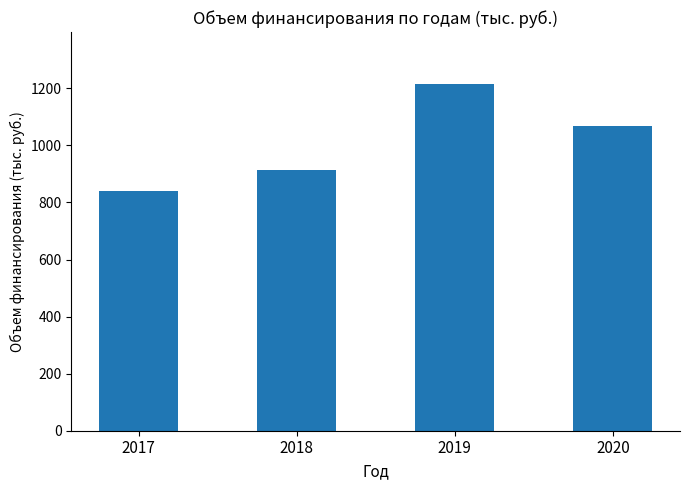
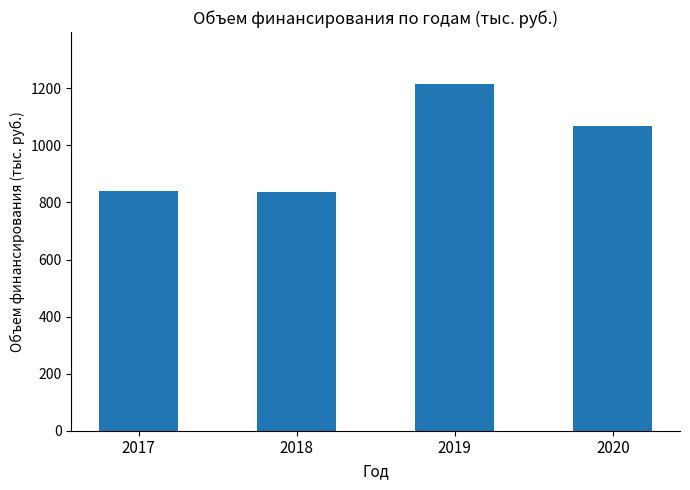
  {
    "2017": 840,
-   "2018": 910,
+   "2018": 840,
    "2019": 1220,
    "2020": 1070
  }
